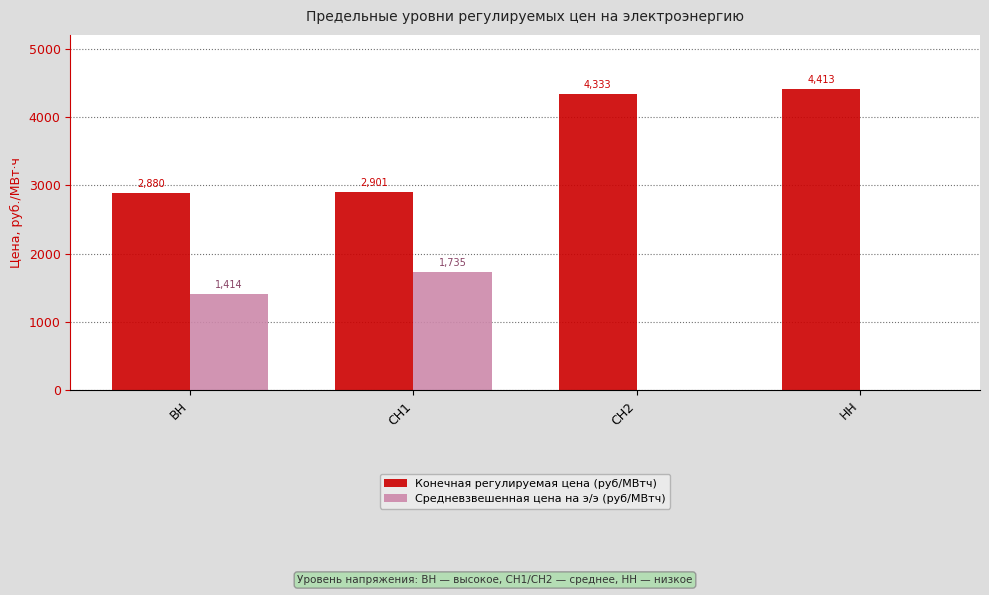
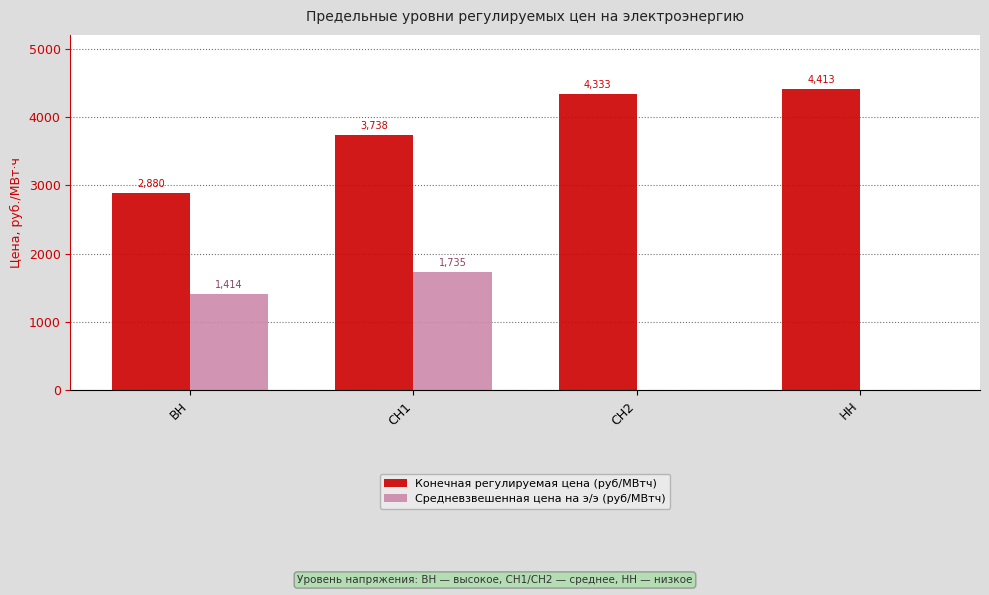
  {
    "Конечная регулируемая цена (руб/МВтч)": {
      "ВН": "2,880",
-     "СН1": "2,901",
+     "СН1": "3,738",
      "СН2": "4,333",
      "НН": "4,413"
    },
    "Средневзвешенная цена на э/э (руб/МВтч)": {
      "ВН": "1,414",
      "СН1": "1,735"
    }
  }
